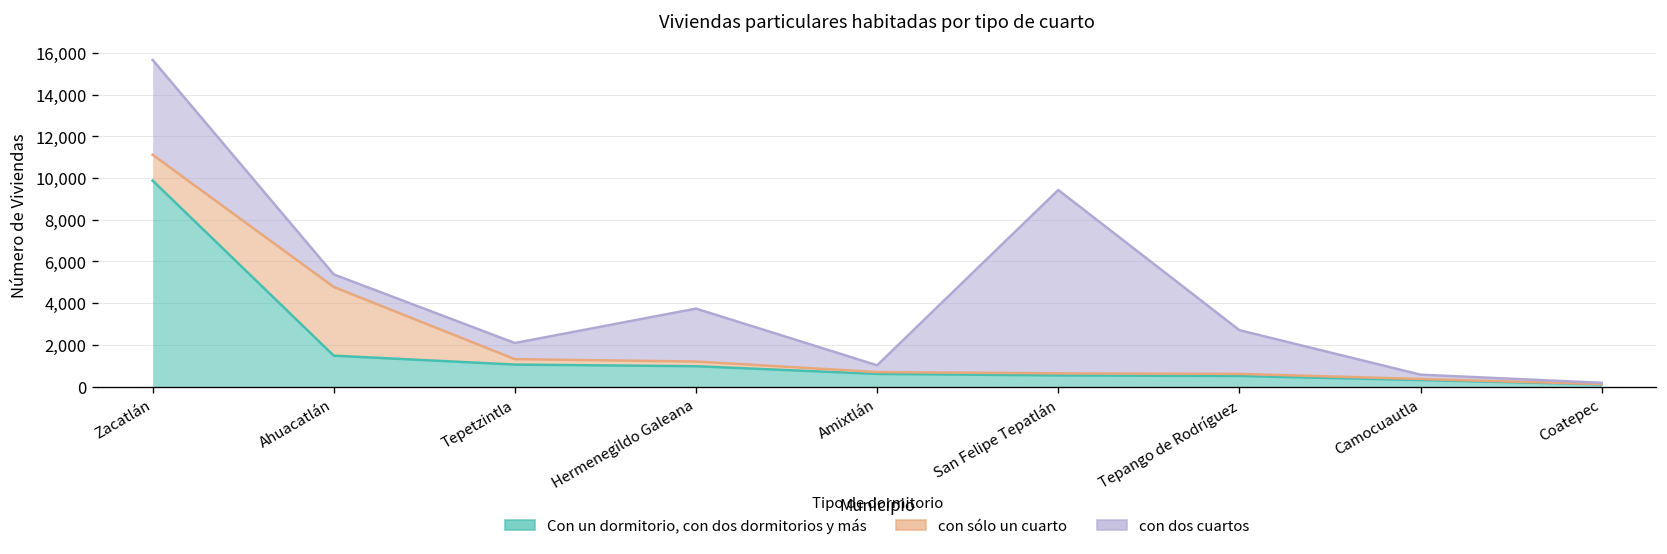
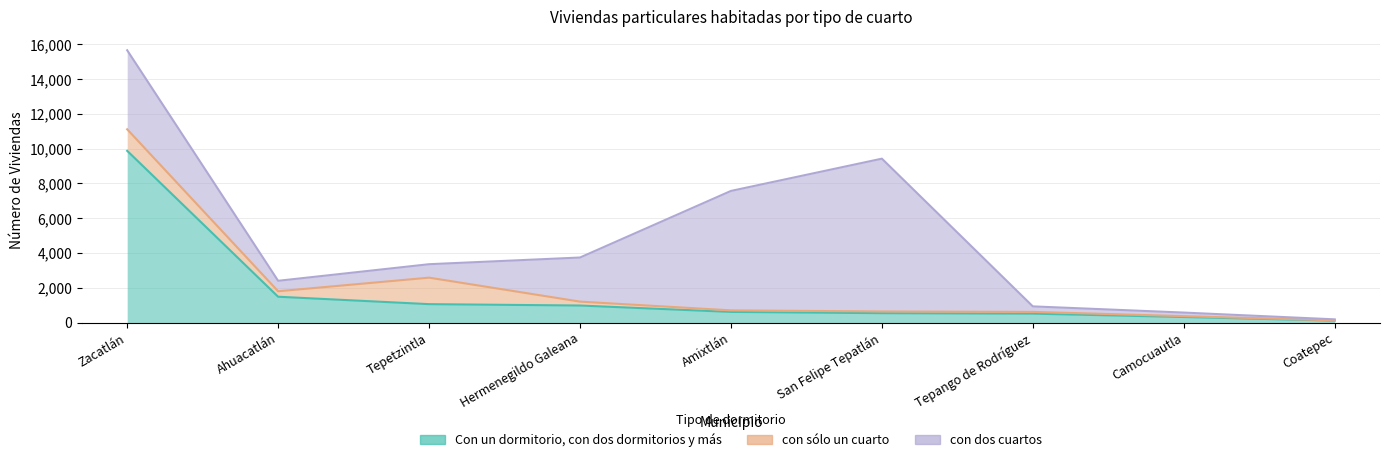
  {
    "Con un dormitorio, con dos dormitorios y más": {
      "Zacatlán": "9,900",
      "Ahuacatlán": "1,500",
      "Tepetzintla": "1,100",
      "Hermenegildo Galeana": "1,000"
    },
    "con sólo un cuarto": {
      "Zacatlán": "1,200",
-     "Ahuacatlán": "3,300",
-     "Tepetzintla": "300",
+     "Ahuacatlán": "300",
+     "Tepetzintla": "1,500",
      "Hermenegildo Galeana": "200"
    },
    "con dos cuartos": {
      "Zacatlán": "4,500",
      "Ahuacatlán": "600",
      "Tepetzintla": "800",
      "Hermenegildo Galeana": "2,500",
-     "Amixtlán": "300",
+     "Amixtlán": "6,900",
      "San Felipe Tepatlán": "8,800",
-     "Tepango de Rodríguez": "2,100",
+     "Tepango de Rodríguez": "300",
      "Camocuautla": "200"
    }
  }
